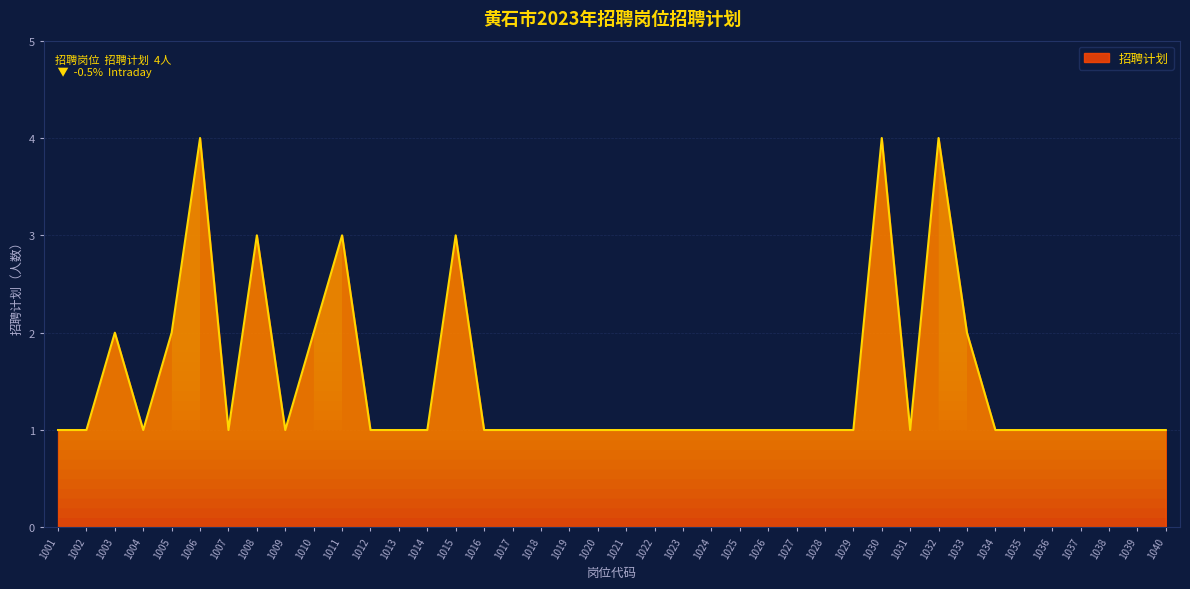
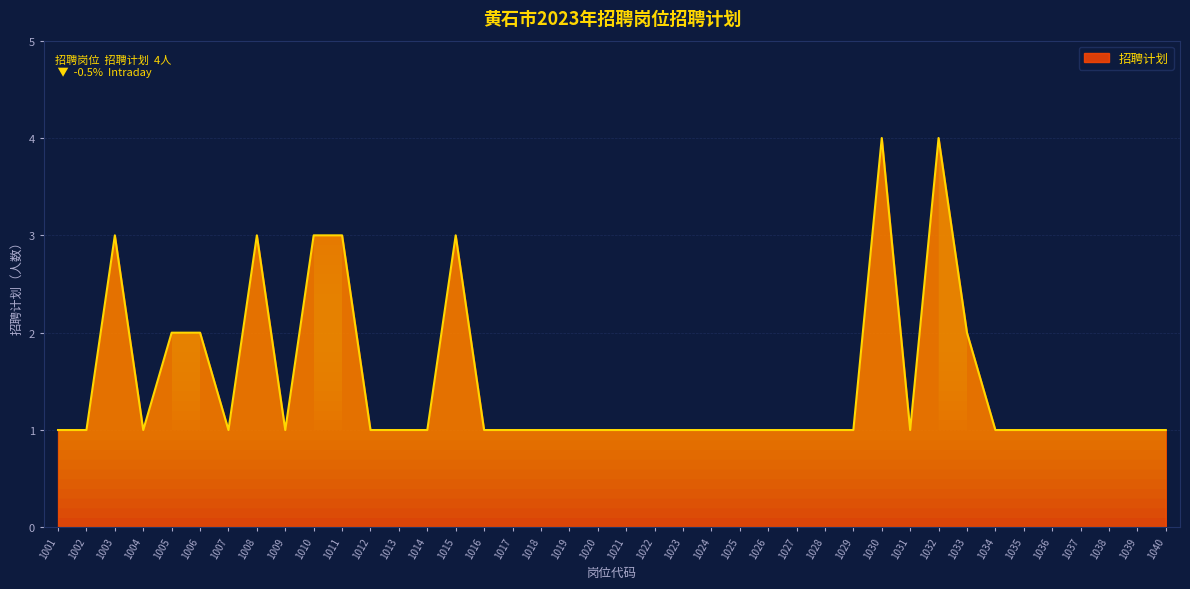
  {
    "1001": 1,
    "1002": 1,
-   "1003": 2,
+   "1003": 3,
    "1004": 1,
    "1005": 2,
-   "1006": 4,
+   "1006": 2,
    "1007": 1,
    "1008": 3,
    "1009": 1,
-   "1010": 2,
+   "1010": 3,
    "1011": 3,
    "1012": 1,
    "1013": 1,
    "1014": 1,
    "1015": 3,
    "1016": 1,
    "1017": 1,
    "1018": 1,
    "1019": 1,
    "1020": 1,
    "1021": 1,
    "1022": 1,
    "1023": 1,
    "1024": 1,
    "1025": 1,
    "1026": 1,
    "1027": 1,
    "1028": 1,
    "1029": 1,
    "1030": 4,
    "1031": 1,
    "1032": 4,
    "1033": 2,
    "1034": 1,
    "1035": 1,
    "1036": 1,
    "1037": 1,
    "1038": 1,
    "1039": 1,
    "1040": 1
  }
